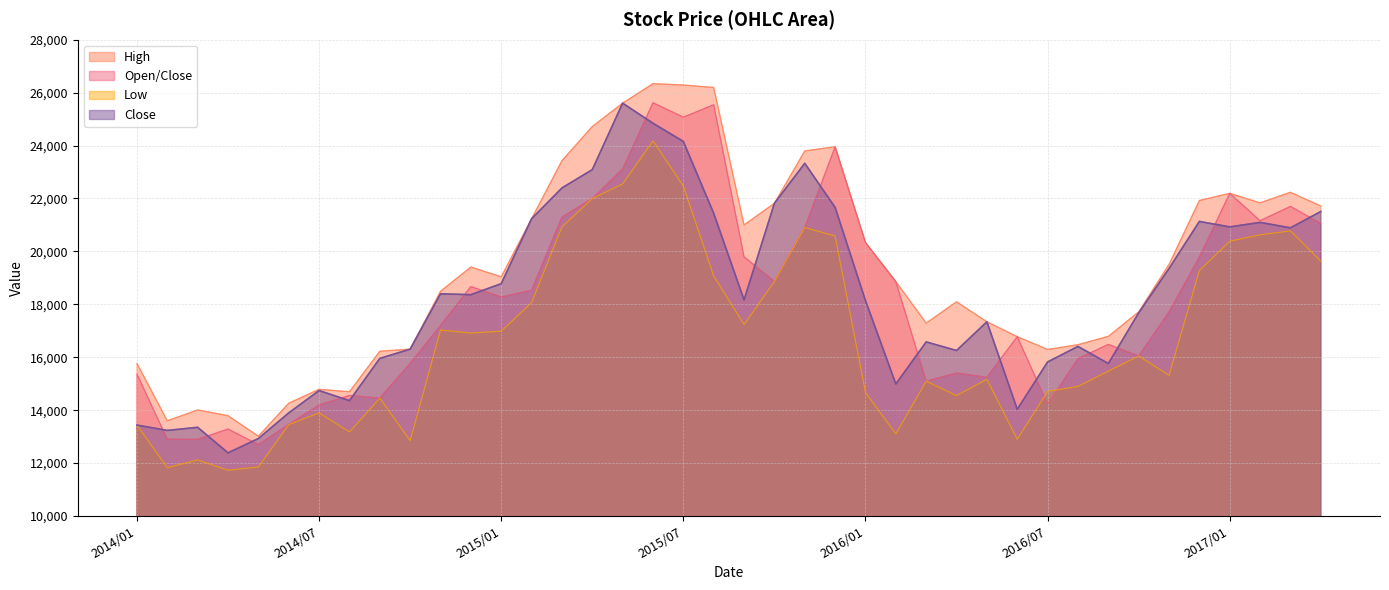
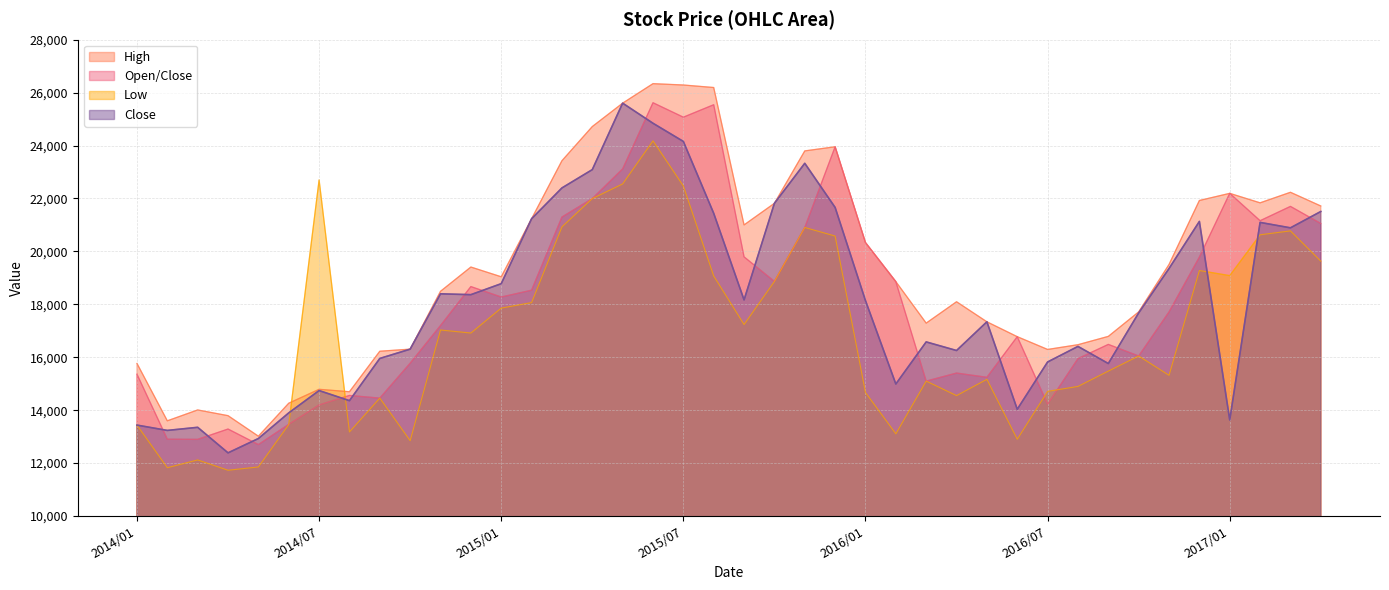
  {
    "Low": {
-     "2014/07": "13,900",
-     "2015/01": "17,000",
+     "2014/07": "22,700",
+     "2015/01": "17,900",
      "2015/07": "22,500",
      "2016/01": "14,700",
      "2016/07": "14,700",
-     "2017/01": "20,400"
+     "2017/01": "19,100"
    },
    "Close": {
      "2015/01": "18,800",
      "2015/07": "24,200",
      "2016/01": "18,100",
      "2016/07": "15,800",
-     "2017/01": "20,900"
+     "2017/01": "13,600"
    }
  }
